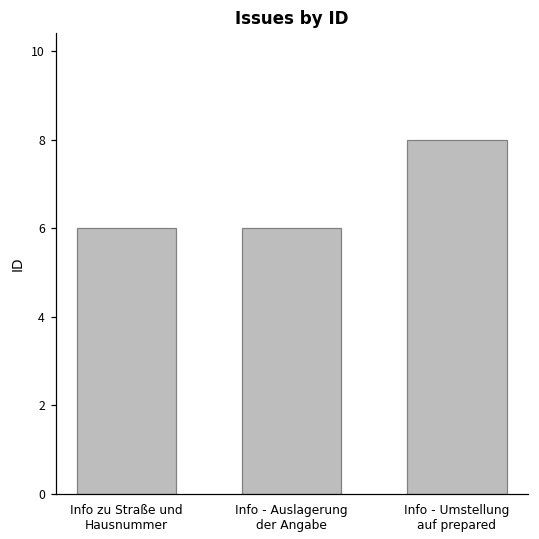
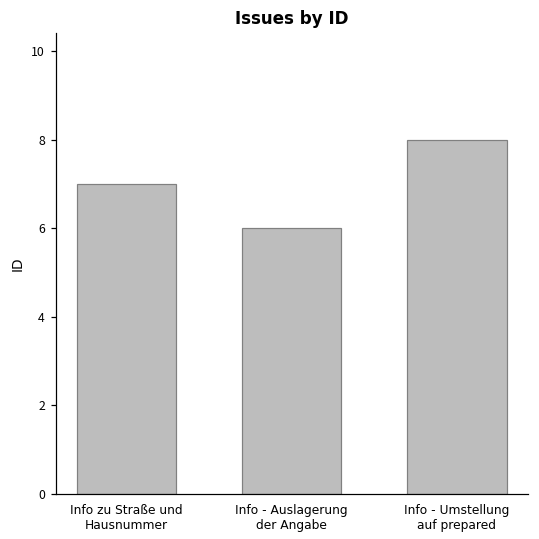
  {
-   "Info zu Straße und Hausnummer": 6,
+   "Info zu Straße und Hausnummer": 7,
    "Info - Auslagerung der Angabe": 6,
    "Info - Umstellung auf prepared": 8
  }
